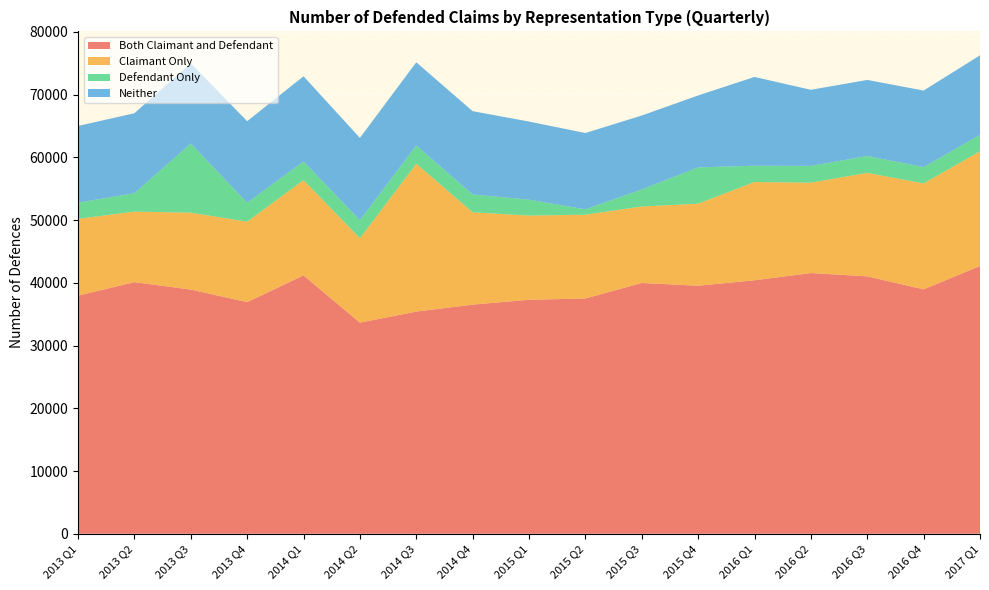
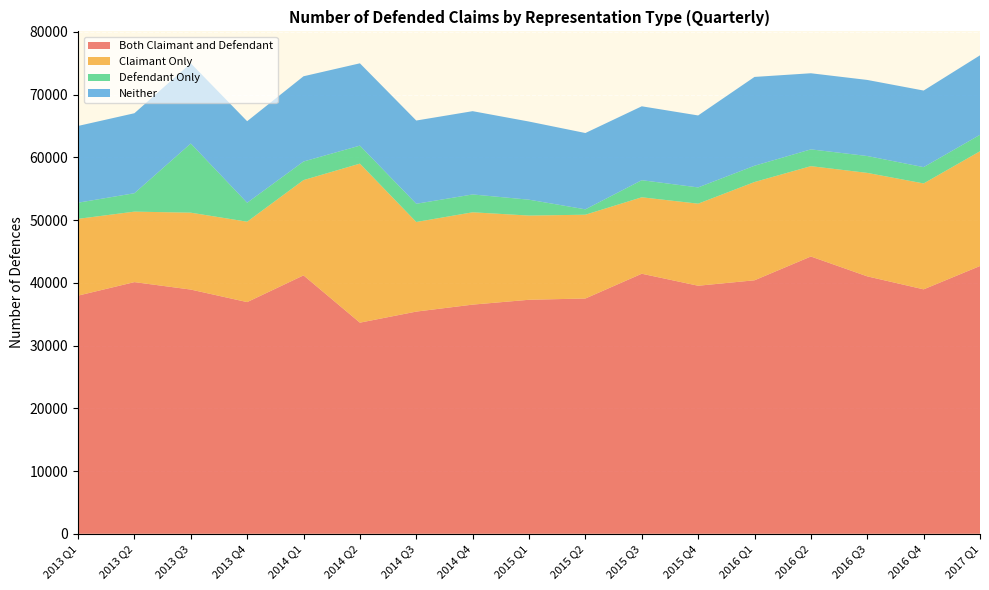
  {
    "Both Claimant and Defendant": {
      "2013 Q1": 38000,
      "2013 Q2": 40000,
      "2013 Q3": 39000,
      "2013 Q4": 37000,
      "2014 Q1": 41000,
      "2014 Q2": 34000,
      "2014 Q3": 35000,
      "2014 Q4": 37000,
      "2015 Q1": 37000,
      "2015 Q2": 37000,
-     "2015 Q3": 40000,
+     "2015 Q3": 41000,
      "2015 Q4": 40000,
      "2016 Q1": 40000,
-     "2016 Q2": 42000,
+     "2016 Q2": 44000,
      "2016 Q3": 41000,
      "2016 Q4": 39000,
      "2017 Q1": 43000
    },
    "Claimant Only": {
      "2013 Q1": 12000,
      "2013 Q2": 11000,
      "2013 Q3": 12000,
      "2013 Q4": 13000,
      "2014 Q1": 15000,
-     "2014 Q2": 13000,
-     "2014 Q3": 24000,
+     "2014 Q2": 25000,
+     "2014 Q3": 14000,
      "2014 Q4": 15000,
      "2015 Q1": 13000,
      "2015 Q2": 13000,
      "2015 Q3": 12000,
      "2015 Q4": 13000,
      "2016 Q1": 16000,
      "2016 Q2": 14000,
      "2016 Q3": 16000,
      "2016 Q4": 17000,
      "2017 Q1": 18000
    },
    "Defendant Only": {
      "2013 Q1": 3000,
      "2013 Q2": 3000,
      "2013 Q3": 11000,
      "2013 Q4": 3000,
      "2014 Q1": 3000,
      "2014 Q2": 3000,
      "2014 Q3": 3000,
      "2014 Q4": 3000,
      "2015 Q1": 3000,
      "2015 Q2": 1000,
      "2015 Q3": 3000,
-     "2015 Q4": 6000,
+     "2015 Q4": 3000,
      "2016 Q1": 3000,
      "2016 Q2": 3000,
      "2016 Q3": 3000,
      "2016 Q4": 3000,
      "2017 Q1": 3000
    },
    "Neither": {
      "2013 Q1": 12000,
      "2013 Q2": 13000,
      "2013 Q4": 13000,
      "2014 Q1": 14000,
      "2014 Q2": 13000,
      "2014 Q3": 13000,
      "2014 Q4": 13000,
      "2015 Q1": 12000,
      "2015 Q2": 12000,
      "2015 Q3": 12000,
      "2015 Q4": 11000,
      "2016 Q1": 14000,
      "2016 Q2": 12000,
      "2016 Q3": 12000,
      "2016 Q4": 12000,
      "2017 Q1": 13000
    }
  }
